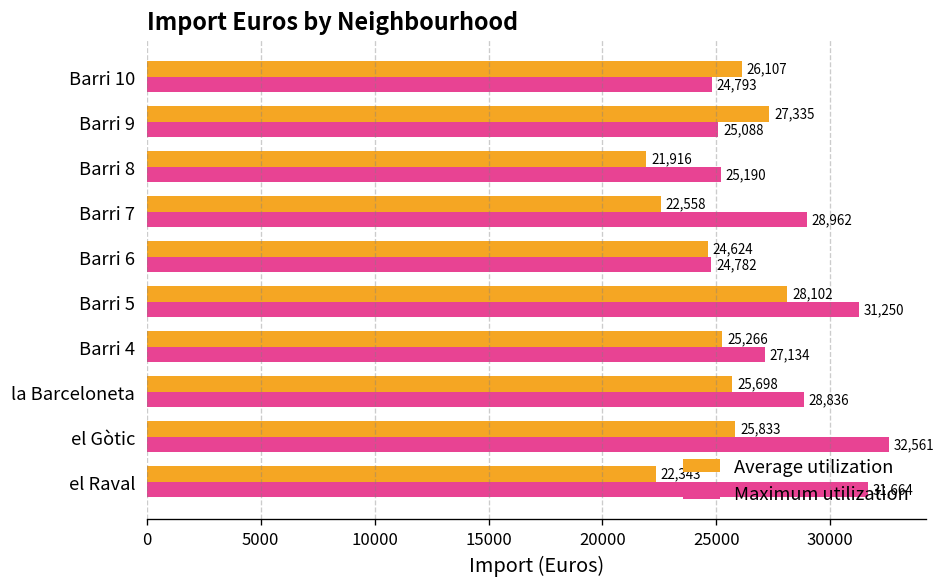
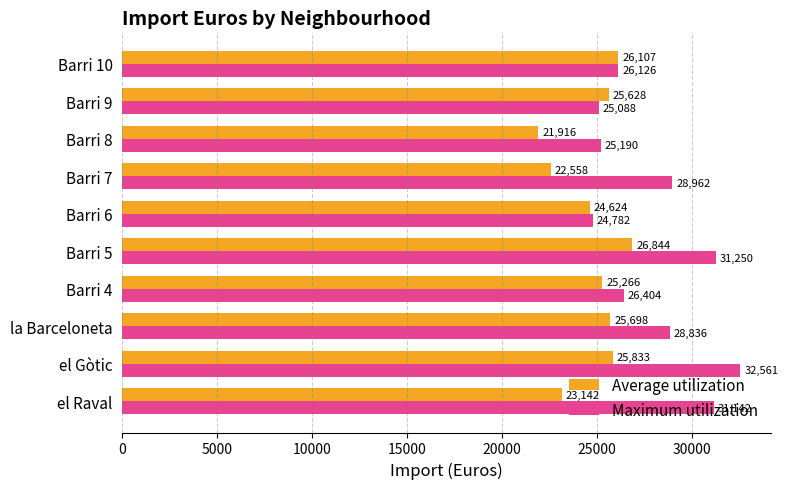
  {
    "Average utilization": {
      "Barri 10": "26,107",
-     "Barri 9": "27,335",
+     "Barri 9": "25,628",
      "Barri 8": "21,916",
      "Barri 7": "22,558",
      "Barri 6": "24,624",
-     "Barri 5": "28,102",
+     "Barri 5": "26,844",
      "Barri 4": "25,266",
      "la Barceloneta": "25,698",
      "el Gòtic": "25,833",
-     "el Raval": "22,343"
+     "el Raval": "23,142"
    },
    "Maximum utilization": {
-     "Barri 10": "24,793",
+     "Barri 10": "26,126",
      "Barri 9": "25,088",
      "Barri 8": "25,190",
      "Barri 7": "28,962",
      "Barri 6": "24,782",
      "Barri 5": "31,250",
-     "Barri 4": "27,134",
+     "Barri 4": "26,404",
      "la Barceloneta": "28,836",
      "el Gòtic": "32,561",
-     "el Raval": "31,664"
+     "el Raval": "31,142"
    }
  }
